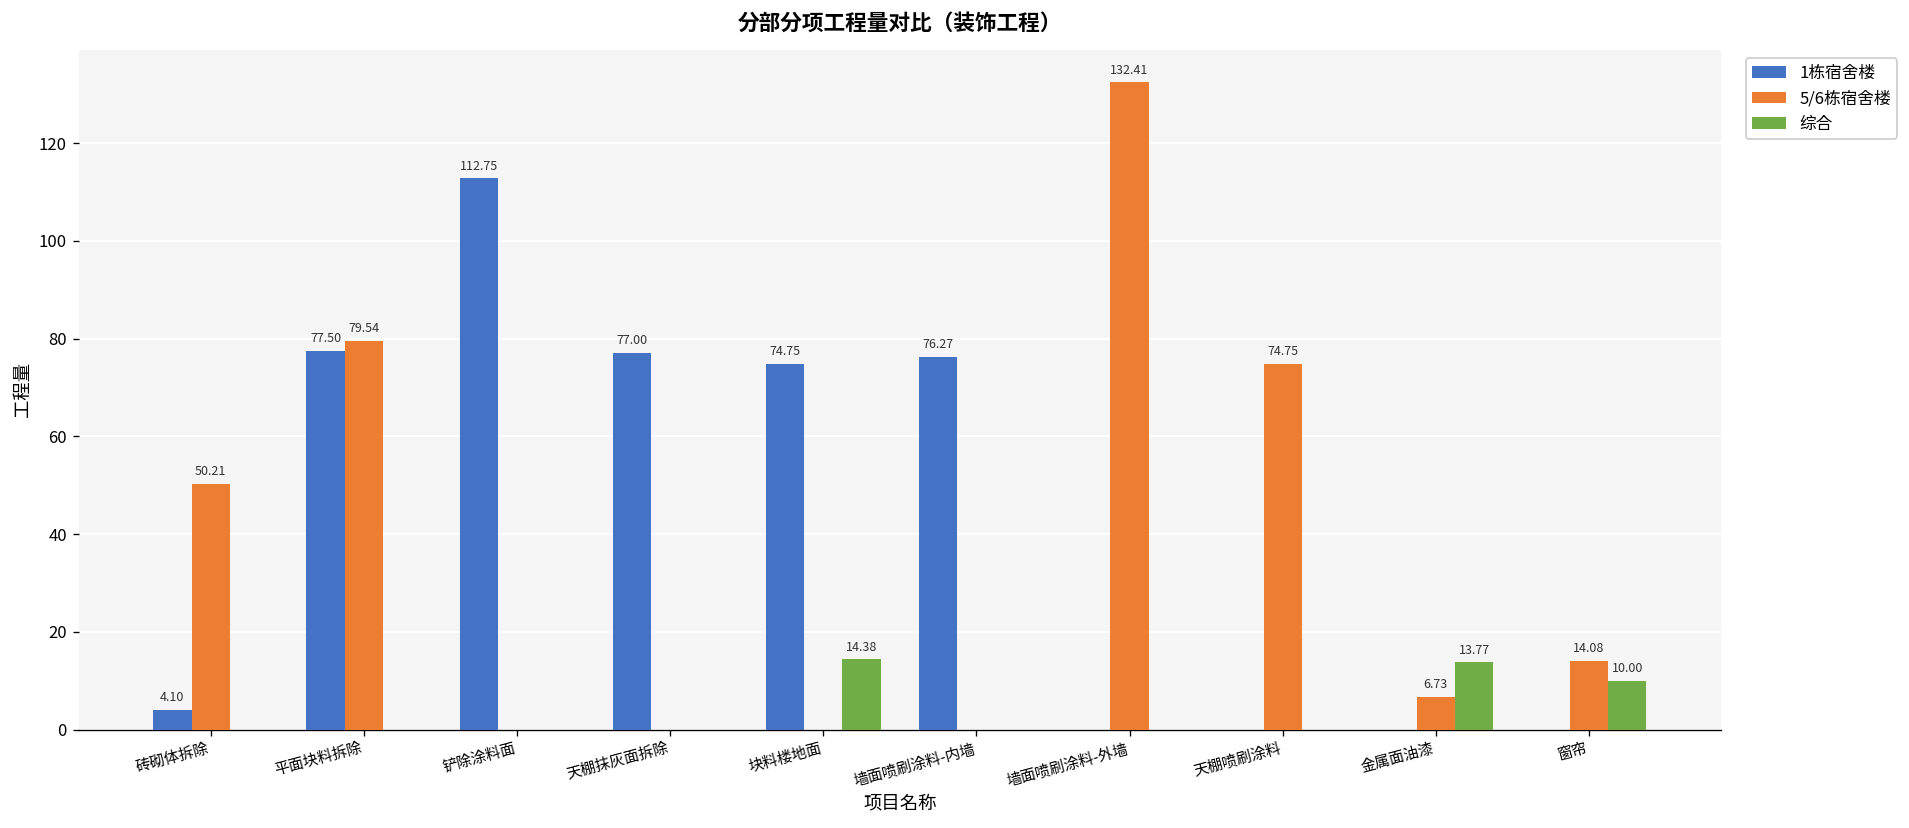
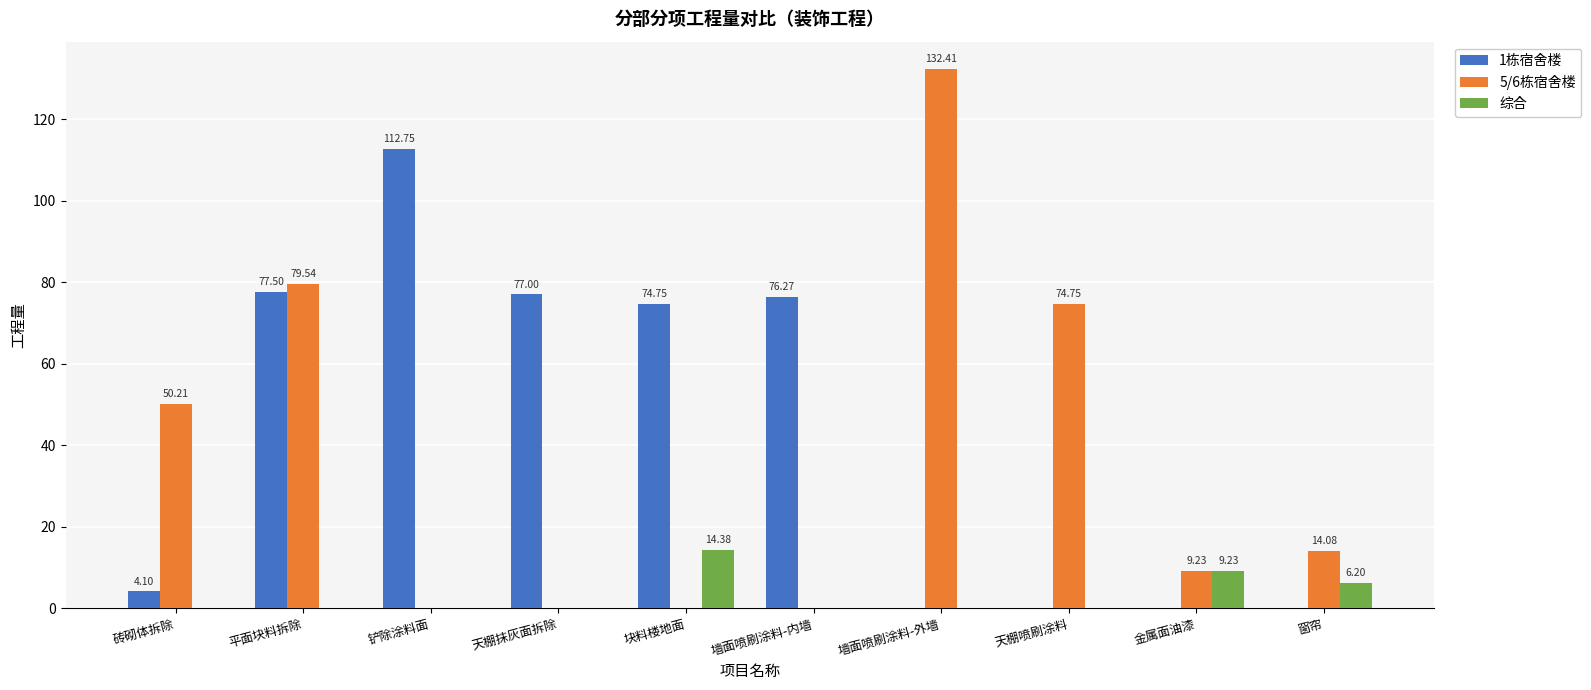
  {
    "1栋宿舍楼": {
      "砖砌体拆除": 4.10,
      "平面块料拆除": 77.50,
      "铲除涂料面": 112.75,
      "天棚抹灰面拆除": 77.00,
      "块料楼地面": 74.75,
      "墙面喷刷涂料-内墙": 76.27
    },
    "5/6栋宿舍楼": {
      "砖砌体拆除": 50.21,
      "平面块料拆除": 79.54,
      "墙面喷刷涂料-外墙": 132.41,
      "天棚喷刷涂料": 74.75,
-     "金属面油漆": 6.73,
+     "金属面油漆": 9.23,
      "窗帘": 14.08
    },
    "综合": {
      "块料楼地面": 14.38,
-     "金属面油漆": 13.77,
-     "窗帘": 10.00
+     "金属面油漆": 9.23,
+     "窗帘": 6.20
    }
  }
